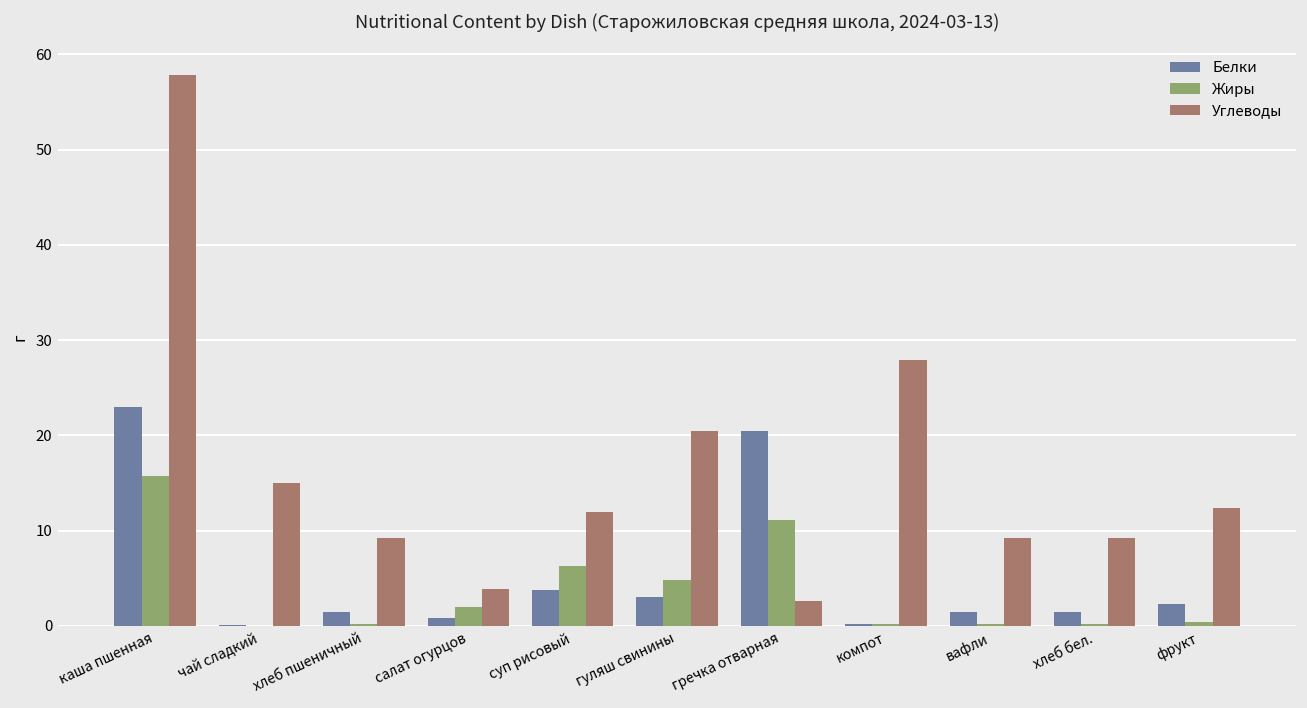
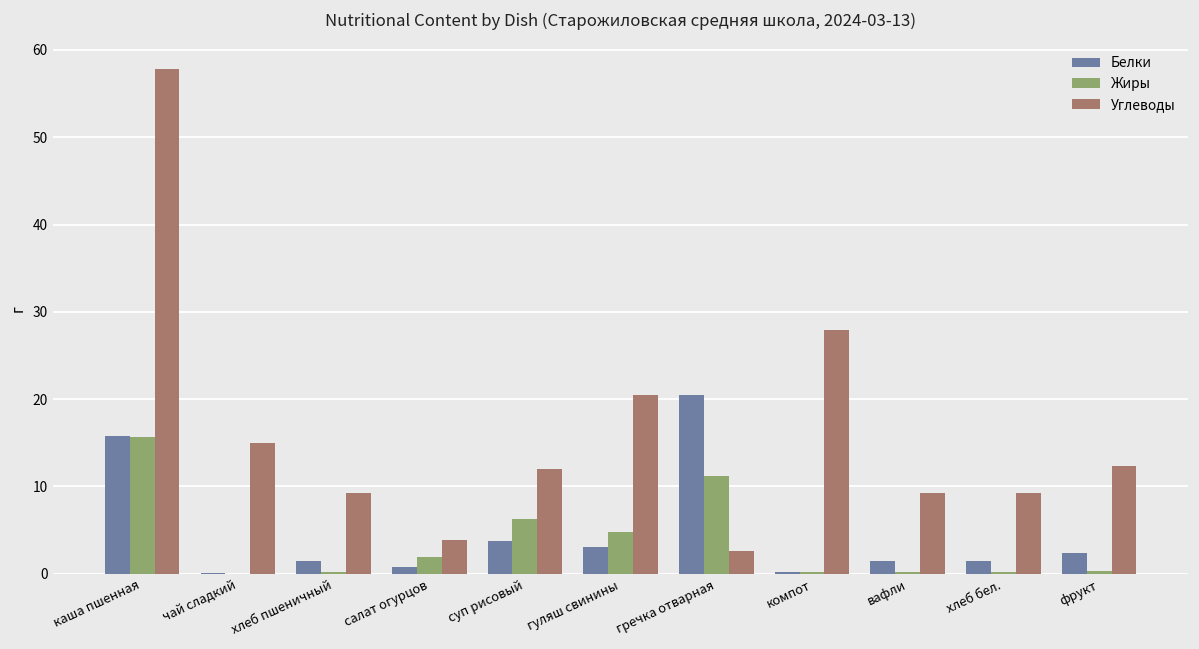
  {
    "Белки": {
-     "каша пшенная": 23,
+     "каша пшенная": 16,
      "хлеб пшеничный": 2,
      "салат огурцов": 1,
      "суп рисовый": 4,
      "гуляш свинины": 3,
      "гречка отварная": 20,
      "вафли": 2,
      "хлеб бел.": 2,
      "фрукт": 2
    }
  }
